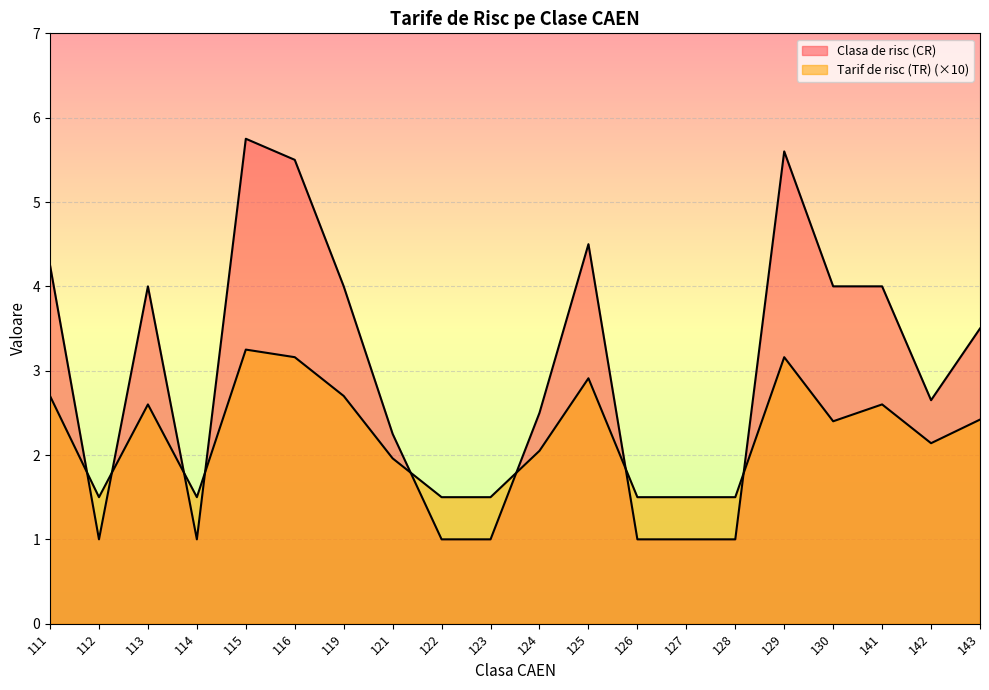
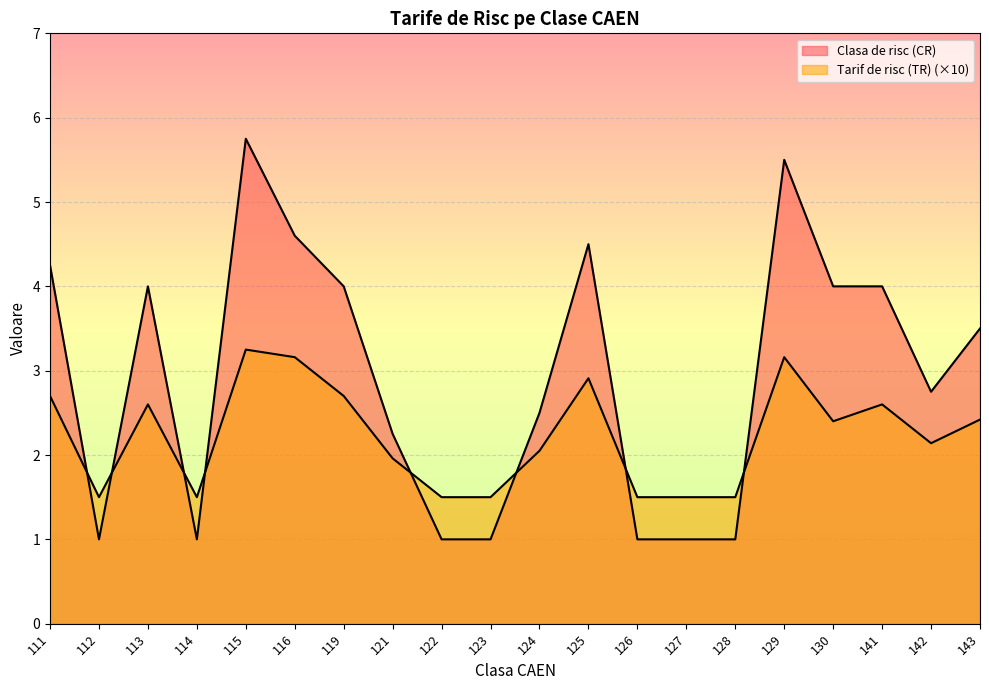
  {
    "Clasa de risc (CR)": {
      "111": 4.3,
      "112": 1.0,
      "113": 4.0,
      "114": 1.0,
      "115": 5.8,
-     "116": 5.5,
+     "116": 4.6,
      "119": 4.0,
      "121": 2.3,
      "122": 1.0,
      "123": 1.0,
      "124": 2.5,
      "125": 4.5,
      "126": 1.0,
      "127": 1.0,
      "128": 1.0,
-     "129": 5.6,
+     "129": 5.5,
      "130": 4.0,
      "141": 4.0,
-     "142": 2.7,
+     "142": 2.8,
      "143": 3.5
    },
    "Tarif de risc (TR) (×10)": {
      "111": 2.7,
      "112": 1.5,
      "113": 2.6,
      "114": 1.5,
      "115": 3.3,
      "116": 3.2,
      "119": 2.7,
      "121": 2.0,
      "122": 1.5,
      "123": 1.5,
      "124": 2.1,
      "125": 2.9,
      "126": 1.5,
      "127": 1.5,
      "128": 1.5,
      "129": 3.2,
      "130": 2.4,
      "141": 2.6,
      "142": 2.1,
      "143": 2.4
    }
  }
